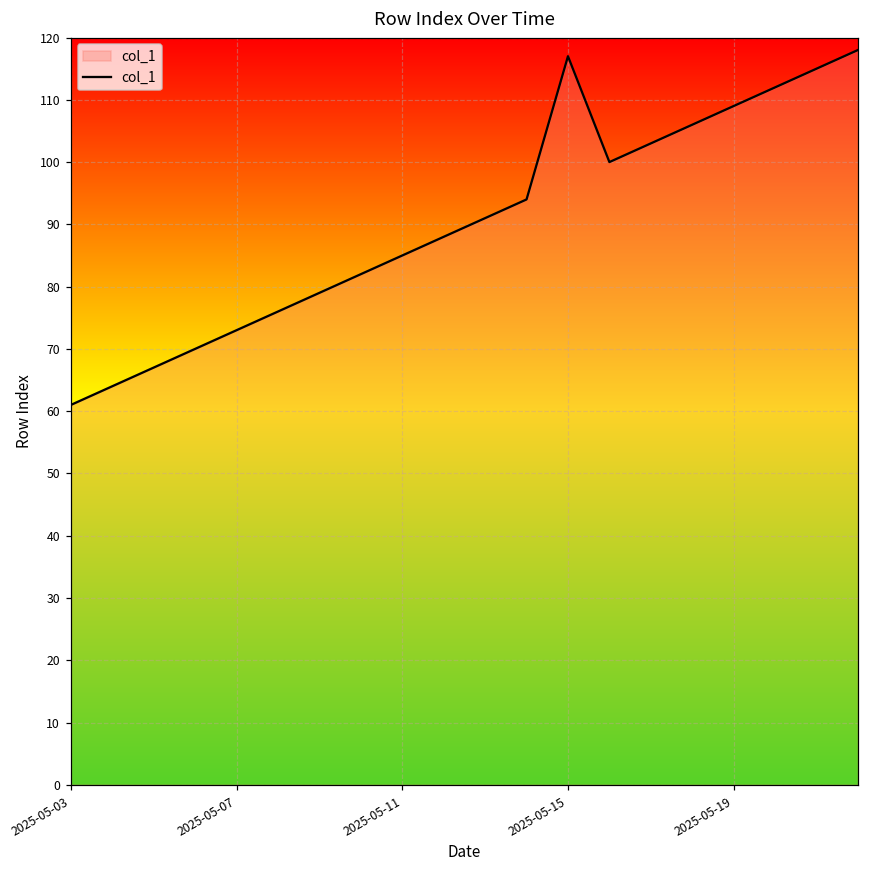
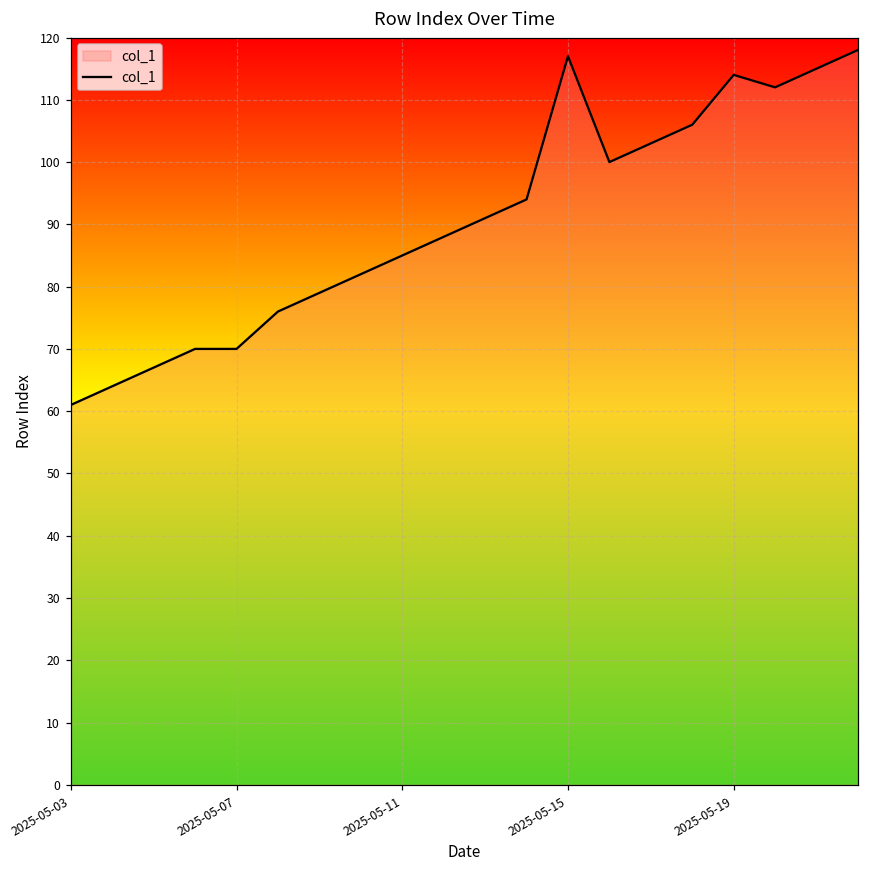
  {
    "2025-05-03": 61,
-   "2025-05-07": 73,
+   "2025-05-07": 70,
    "2025-05-11": 85,
    "2025-05-15": 117,
-   "2025-05-19": 109
+   "2025-05-19": 114
  }
